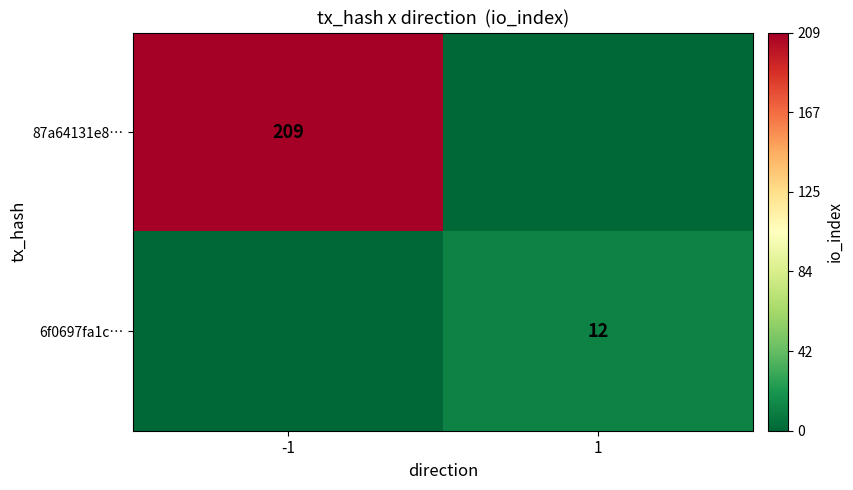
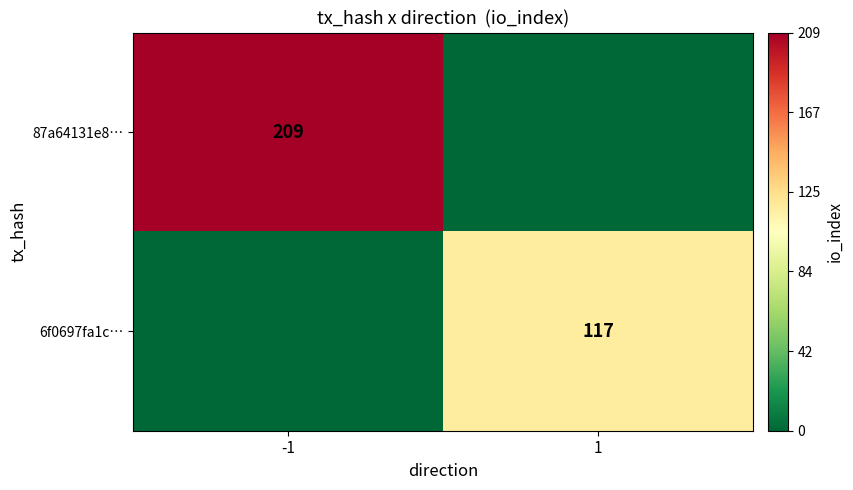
  {
    "87a64131e8…": {
      "-1": 209
    },
    "6f0697fa1c…": {
-     "1": 12
+     "1": 117
    }
  }
